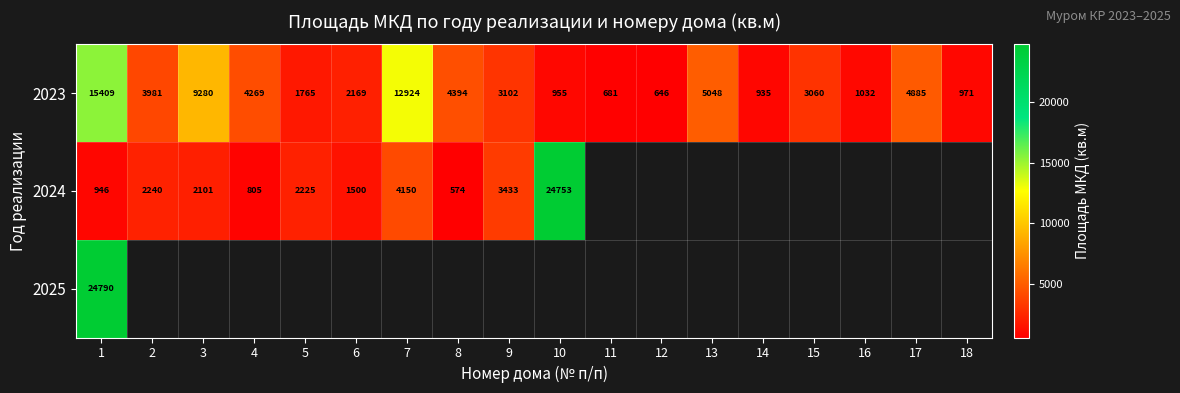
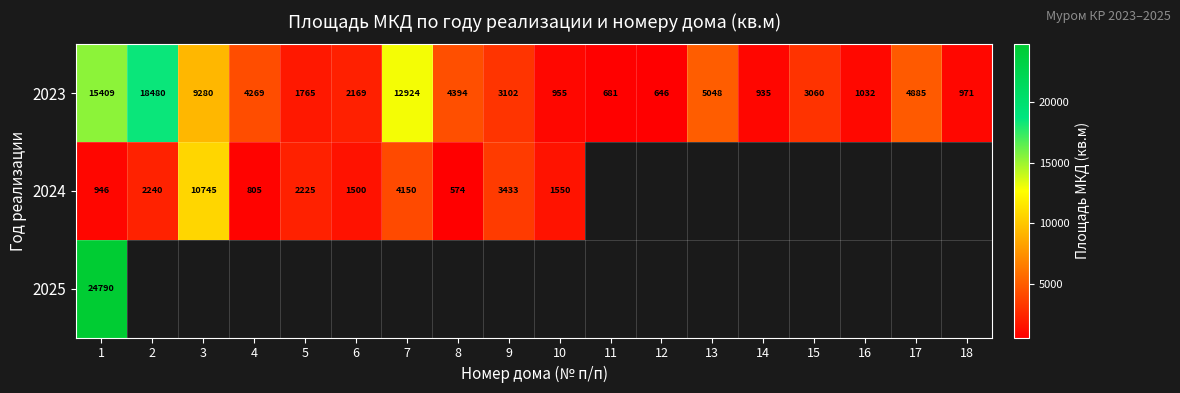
  {
    "2023": {
      "1": 15409,
-     "2": 3981,
+     "2": 18480,
      "3": 9280,
      "4": 4269,
      "5": 1765,
      "6": 2169,
      "7": 12924,
      "8": 4394,
      "9": 3102,
      "10": 955,
      "11": 681,
      "12": 646,
      "13": 5048,
      "14": 935,
      "15": 3060,
      "16": 1032,
      "17": 4885,
      "18": 971
    },
    "2024": {
      "1": 946,
      "2": 2240,
-     "3": 2101,
+     "3": 10745,
      "4": 805,
      "5": 2225,
      "6": 1500,
      "7": 4150,
      "8": 574,
      "9": 3433,
-     "10": 24753
+     "10": 1550
    },
    "2025": {
      "1": 24790
    }
  }
